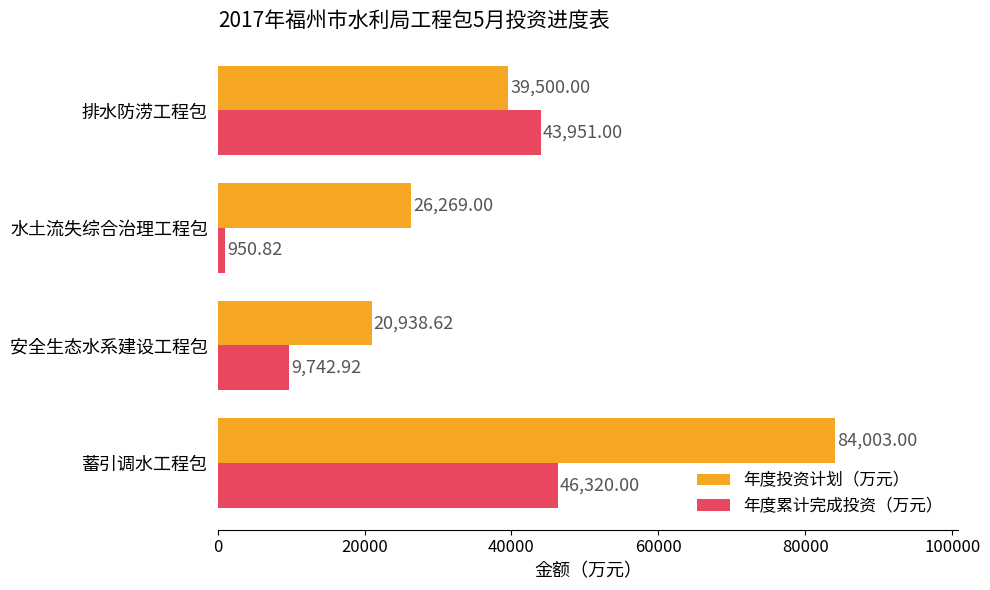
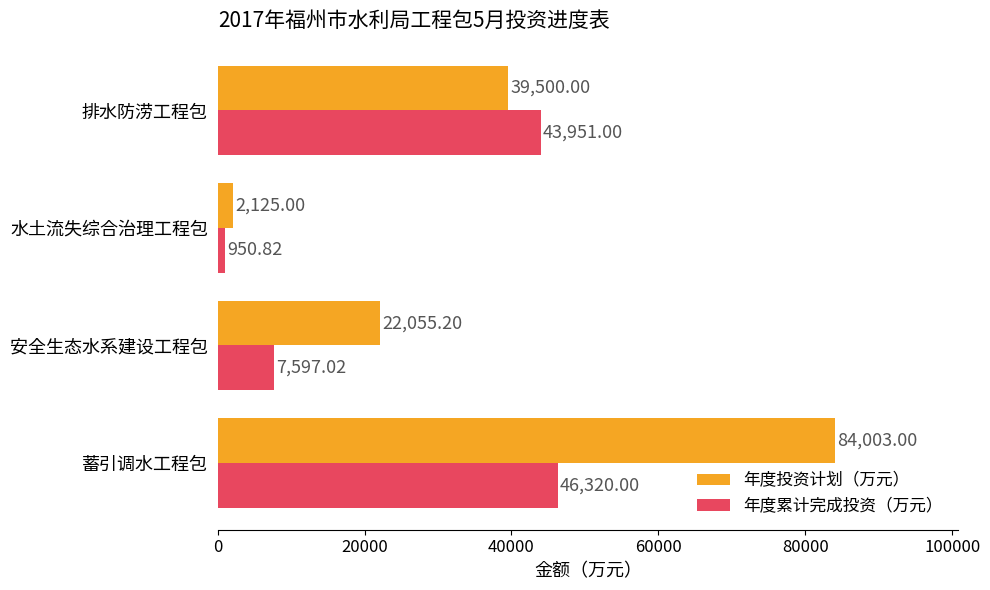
  {
    "年度投资计划（万元）": {
      "排水防涝工程包": "39,500.00",
-     "水土流失综合治理工程包": "26,269.00",
-     "安全生态水系建设工程包": "20,938.62",
+     "水土流失综合治理工程包": "2,125.00",
+     "安全生态水系建设工程包": "22,055.20",
      "蓄引调水工程包": "84,003.00"
    },
    "年度累计完成投资（万元）": {
      "排水防涝工程包": "43,951.00",
      "水土流失综合治理工程包": "950.82",
-     "安全生态水系建设工程包": "9,742.92",
+     "安全生态水系建设工程包": "7,597.02",
      "蓄引调水工程包": "46,320.00"
    }
  }
